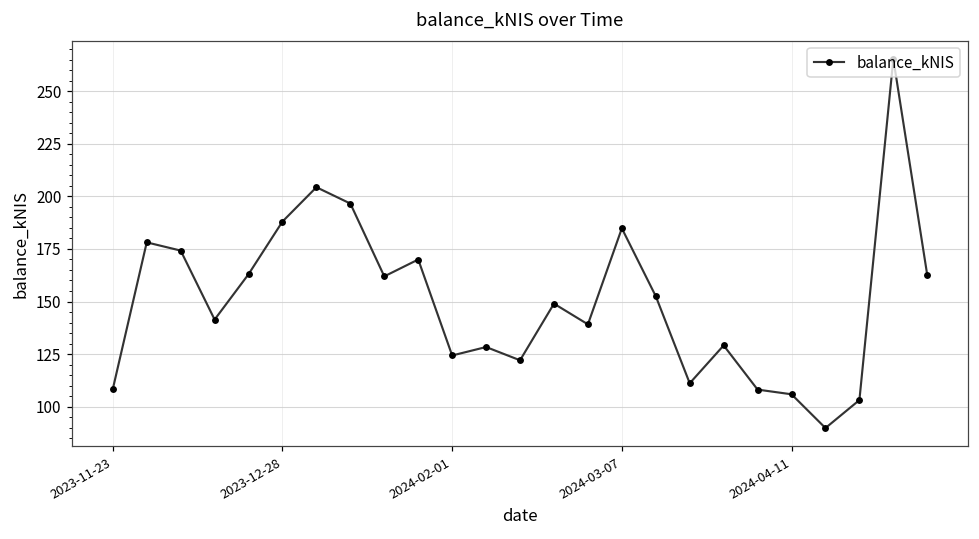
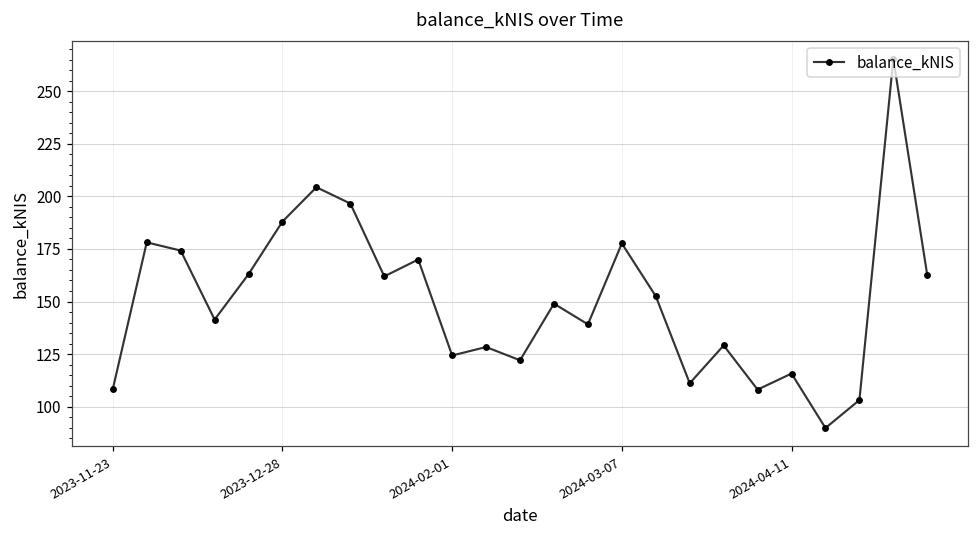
  {
    "2023-11-23": 108,
    "2023-12-28": 188,
    "2024-02-01": 124,
-   "2024-03-07": 185,
-   "2024-04-11": 106
+   "2024-03-07": 178,
+   "2024-04-11": 116
  }
